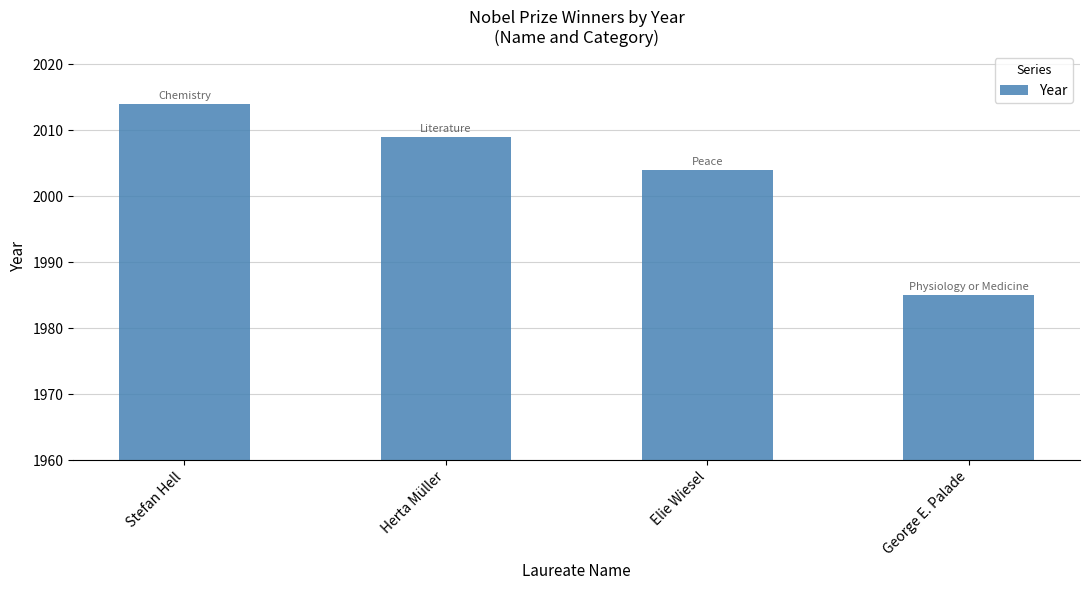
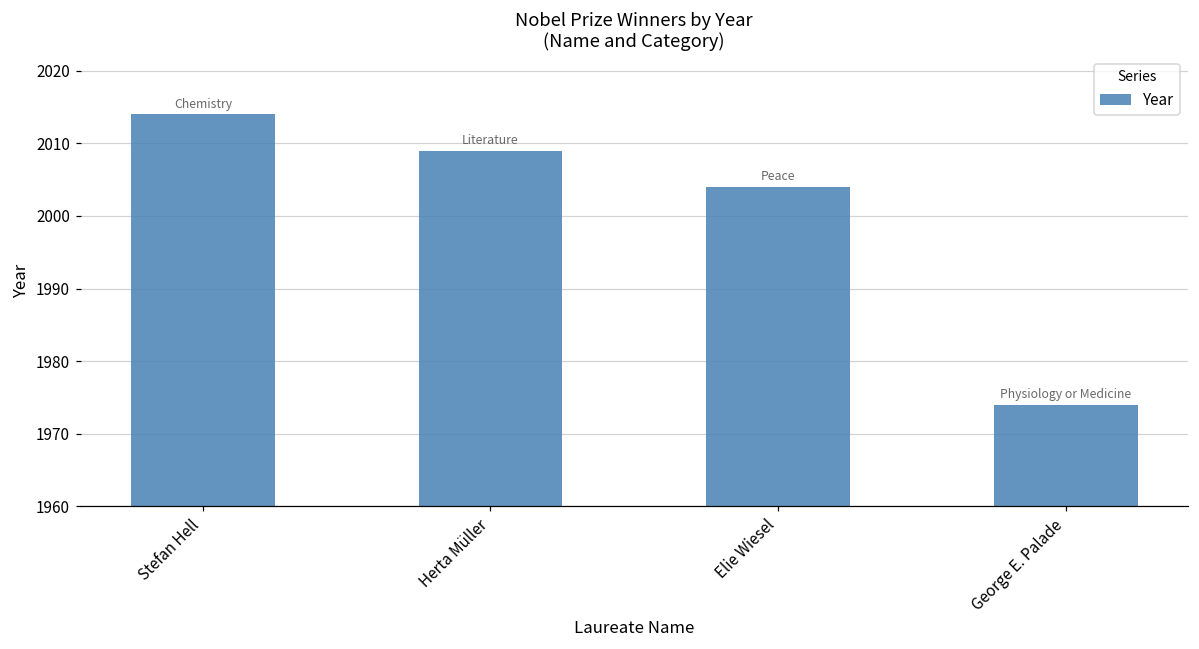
  {
    "Stefan Hell": 2014,
    "Herta Müller": 2009,
    "Elie Wiesel": 2004,
-   "George E. Palade": 1985
+   "George E. Palade": 1974
  }
